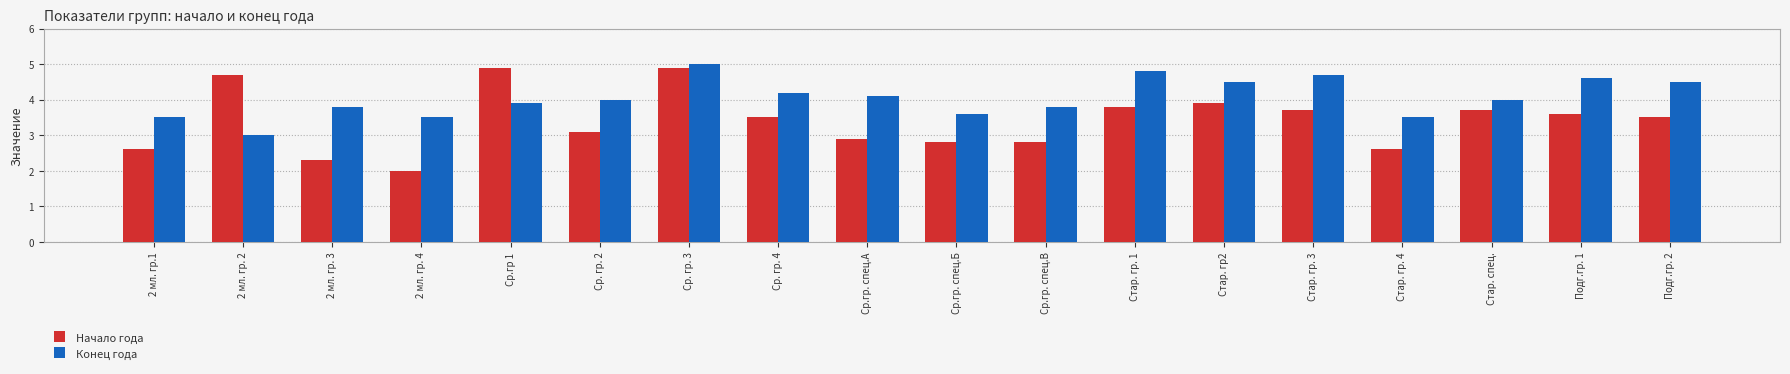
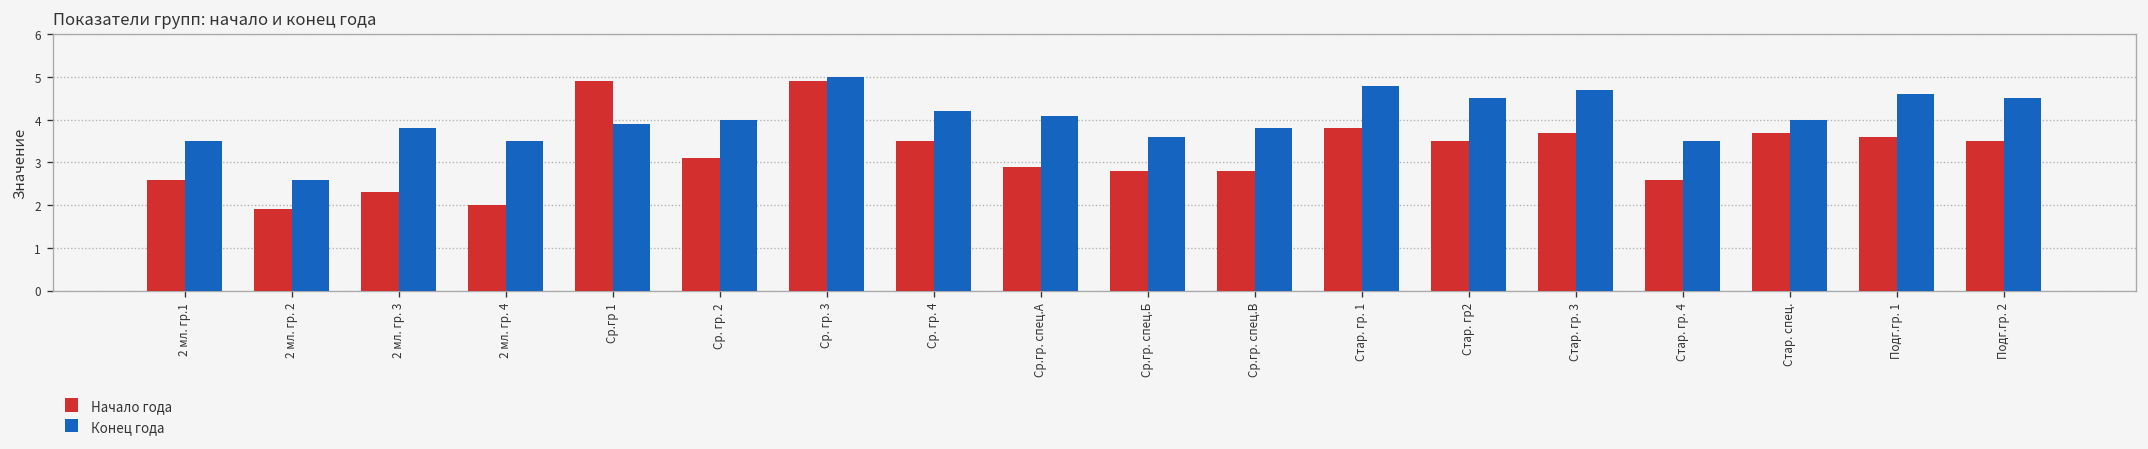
  {
    "Начало года": {
      "2 мл. гр.1": 2.6,
-     "2 мл. гр. 2": 4.7,
+     "2 мл. гр. 2": 1.9,
      "2 мл. гр. 3": 2.3,
      "2 мл. гр. 4": 2.0,
      "Ср.гр 1": 4.9,
      "Ср. гр. 2": 3.1,
      "Ср. гр. 3": 4.9,
      "Ср. гр. 4": 3.5,
      "Ср.гр. спец.А": 2.9,
      "Ср.гр. спец.Б": 2.8,
      "Ср.гр. спец.В": 2.8,
      "Стар. гр. 1": 3.8,
-     "Стар. гр2": 3.9,
+     "Стар. гр2": 3.5,
      "Стар. гр. 3": 3.7,
      "Стар. гр. 4": 2.6,
      "Стар. спец.": 3.7,
      "Подг.гр. 1": 3.6,
      "Подг.гр. 2": 3.5
    },
    "Конец года": {
      "2 мл. гр.1": 3.5,
-     "2 мл. гр. 2": 3.0,
+     "2 мл. гр. 2": 2.6,
      "2 мл. гр. 3": 3.8,
      "2 мл. гр. 4": 3.5,
      "Ср.гр 1": 3.9,
      "Ср. гр. 2": 4.0,
      "Ср. гр. 3": 5.0,
      "Ср. гр. 4": 4.2,
      "Ср.гр. спец.А": 4.1,
      "Ср.гр. спец.Б": 3.6,
      "Ср.гр. спец.В": 3.8,
      "Стар. гр. 1": 4.8,
      "Стар. гр2": 4.5,
      "Стар. гр. 3": 4.7,
      "Стар. гр. 4": 3.5,
      "Стар. спец.": 4.0,
      "Подг.гр. 1": 4.6,
      "Подг.гр. 2": 4.5
    }
  }
